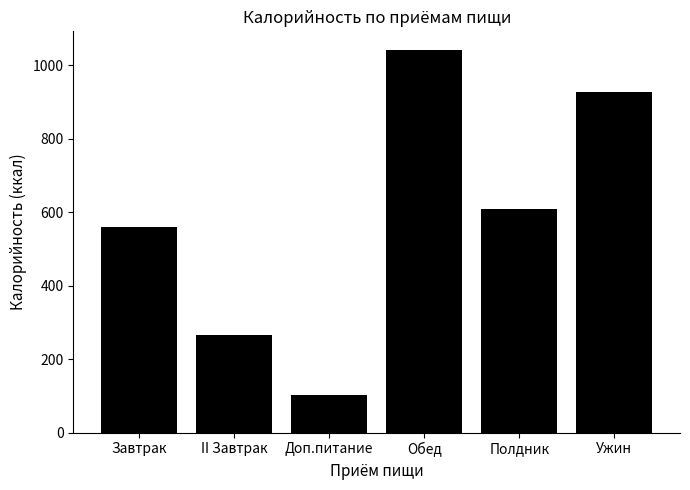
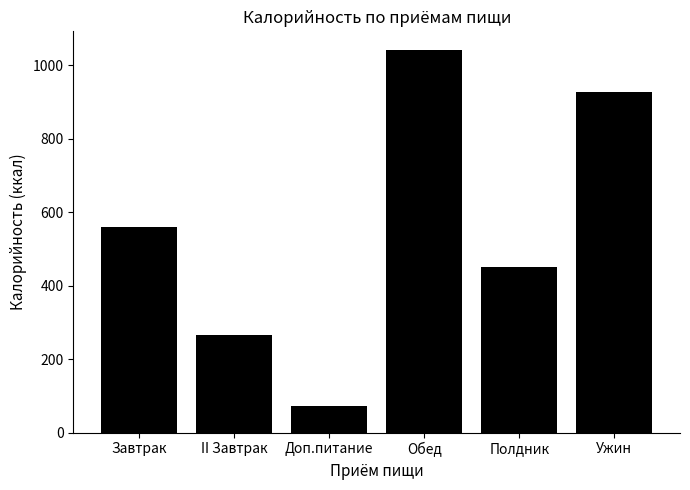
  {
    "Завтрак": 560,
    "II Завтрак": 270,
-   "Доп.питание": 100,
+   "Доп.питание": 70,
    "Обед": 1040,
-   "Полдник": 610,
+   "Полдник": 450,
    "Ужин": 930
  }
